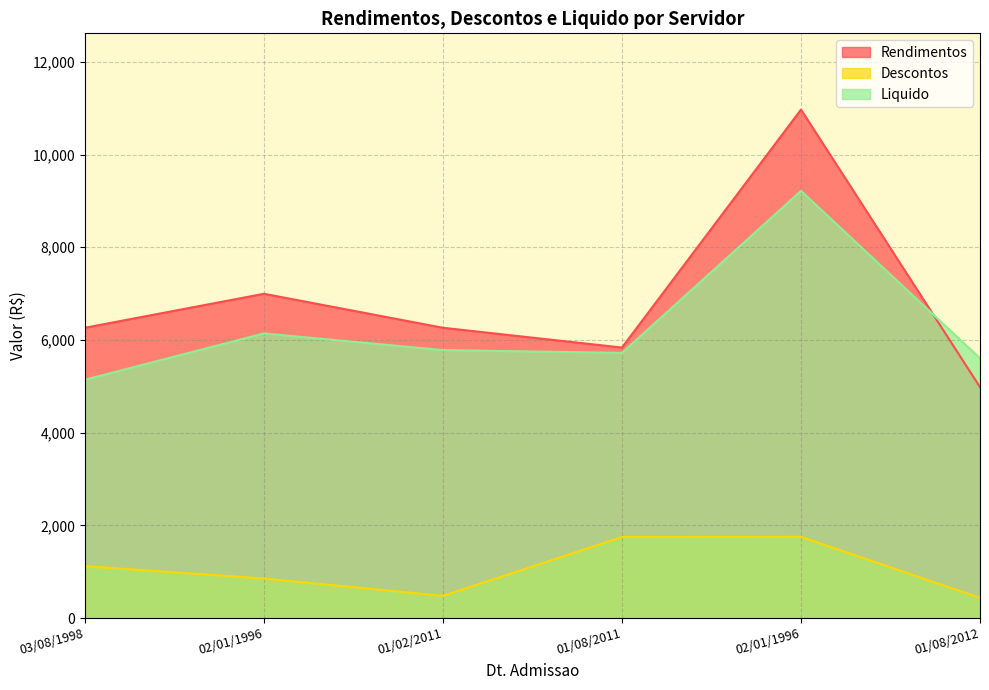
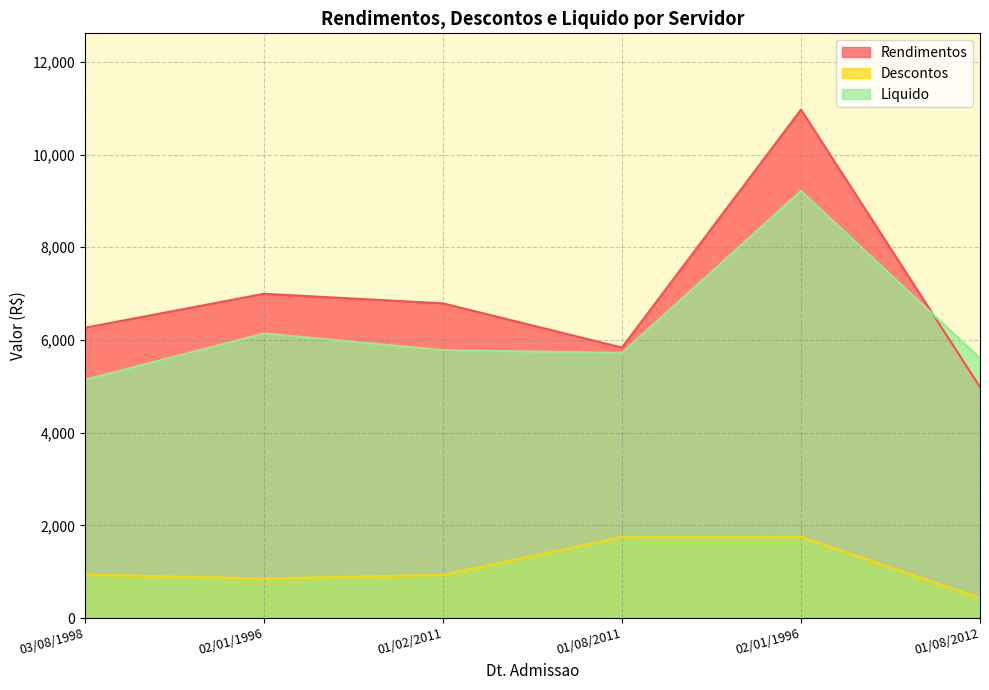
  {
    "Rendimentos": {
      "03/08/1998": "6,300",
-     "01/02/2011": "6,300",
+     "01/02/2011": "6,800",
      "01/08/2011": "5,800",
      "01/08/2012": "5,000"
    },
    "Descontos": {
-     "03/08/1998": "1,100",
-     "01/02/2011": "500",
+     "03/08/1998": "900",
+     "01/02/2011": "900",
      "01/08/2011": "1,800",
      "01/08/2012": "400"
    },
    "Liquido": {
      "03/08/1998": "5,100",
      "01/02/2011": "5,800",
      "01/08/2011": "5,700",
      "01/08/2012": "5,600"
    }
  }
